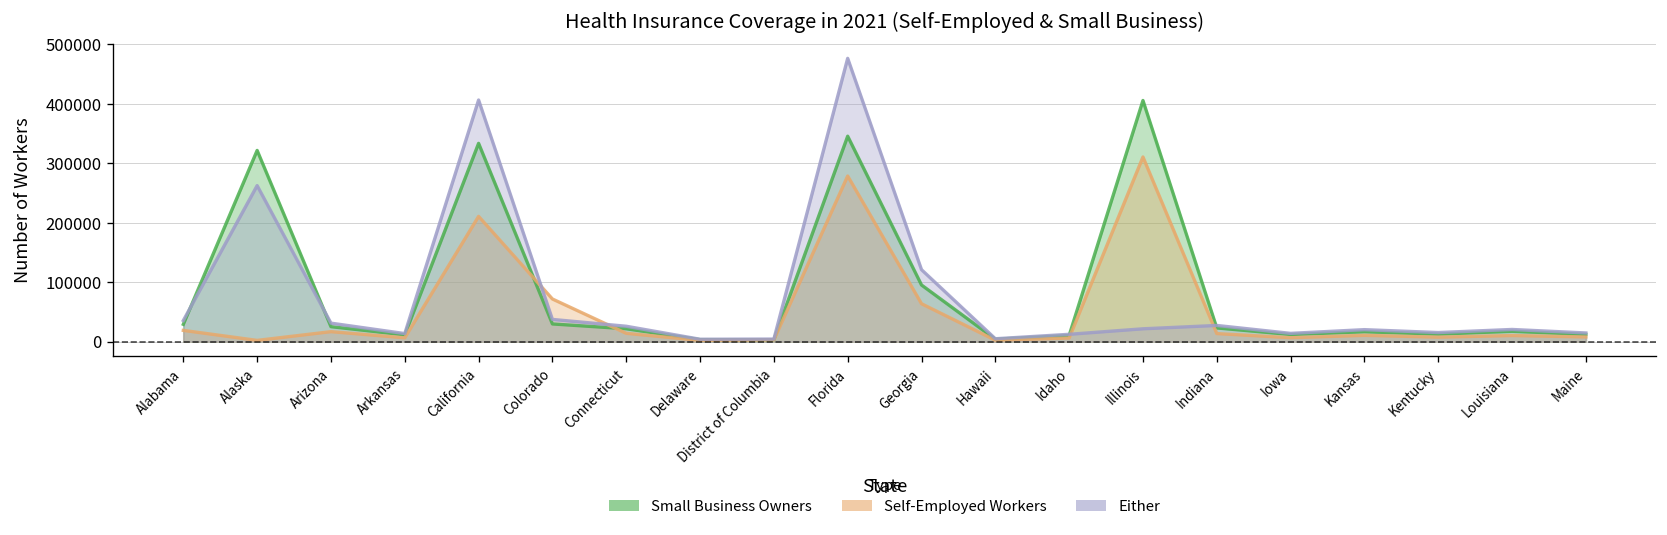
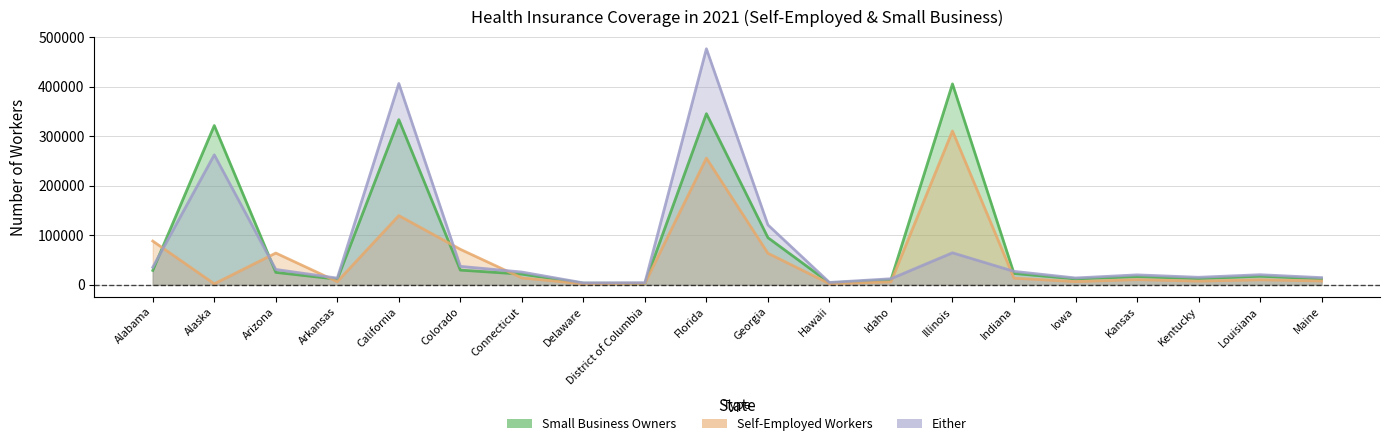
  {
    "Small Business Owners": {
      "Alabama": 30000,
      "Alaska": 320000,
      "Arizona": 30000,
      "California": 330000,
      "Colorado": 30000,
      "Florida": 350000,
      "Georgia": 100000,
      "Illinois": 410000
    },
    "Self-Employed Workers": {
-     "Alabama": 20000,
+     "Alabama": 90000,
      "Alaska": 0,
-     "Arizona": 20000,
-     "California": 210000,
+     "Arizona": 60000,
+     "California": 140000,
      "Colorado": 70000,
      "Connecticut": 10000,
-     "Florida": 280000,
+     "Florida": 260000,
      "Georgia": 60000,
      "Illinois": 310000,
      "Indiana": 10000,
      "Iowa": 10000,
      "Kansas": 10000,
      "Kentucky": 10000,
      "Louisiana": 10000
    },
    "Either": {
      "Alabama": 40000,
      "Alaska": 260000,
      "Arizona": 30000,
      "California": 410000,
      "Colorado": 40000,
      "Florida": 480000,
      "Georgia": 120000,
-     "Illinois": 20000
+     "Illinois": 60000
    }
  }
